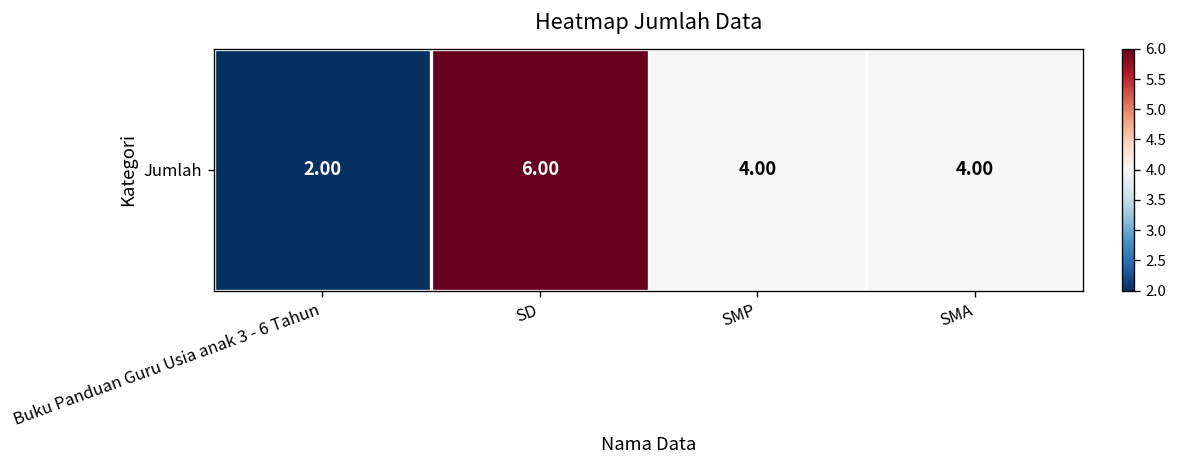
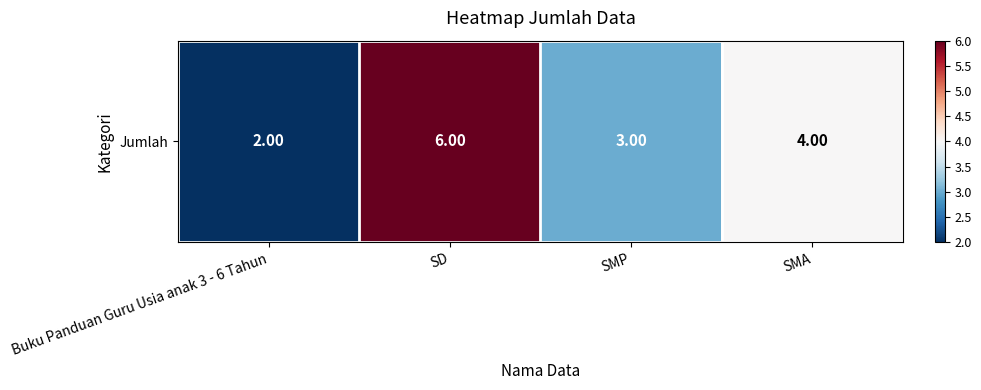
  {
    "Jumlah": {
      "Buku Panduan Guru Usia anak 3 - 6 Tahun": 2.00,
      "SD": 6.00,
-     "SMP": 4.00,
+     "SMP": 3.00,
      "SMA": 4.00
    }
  }
